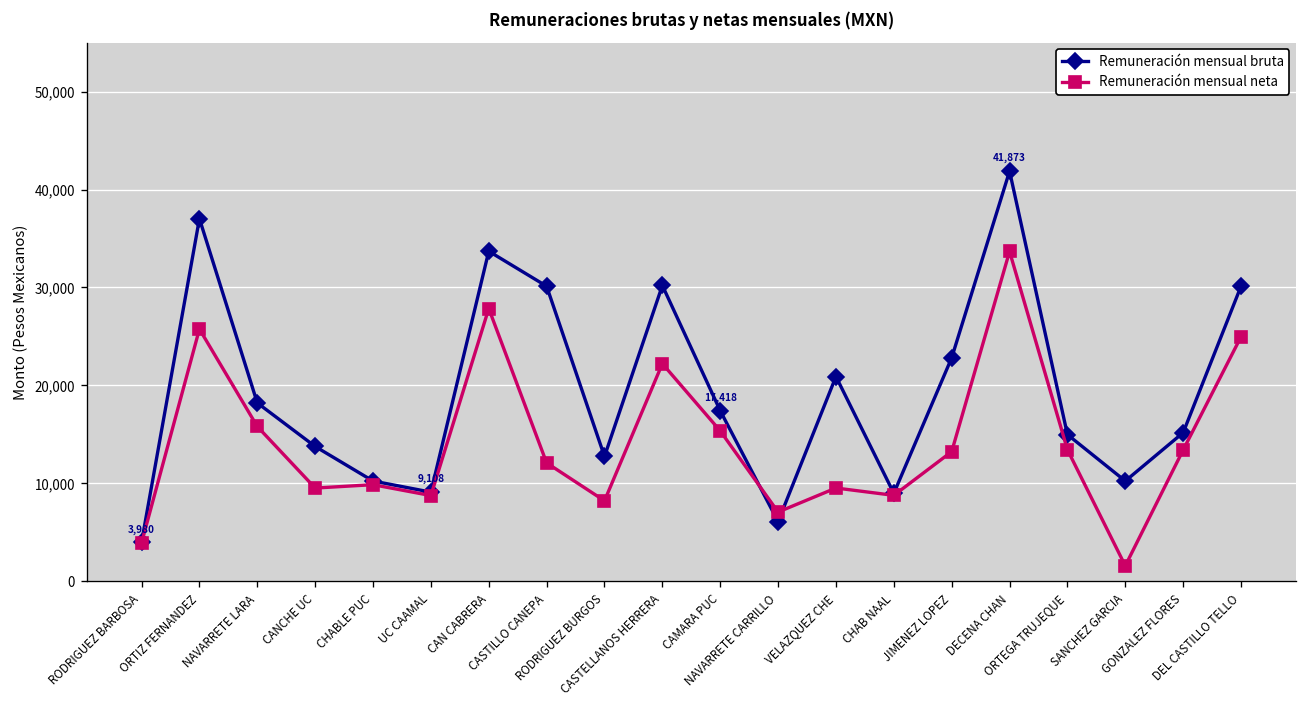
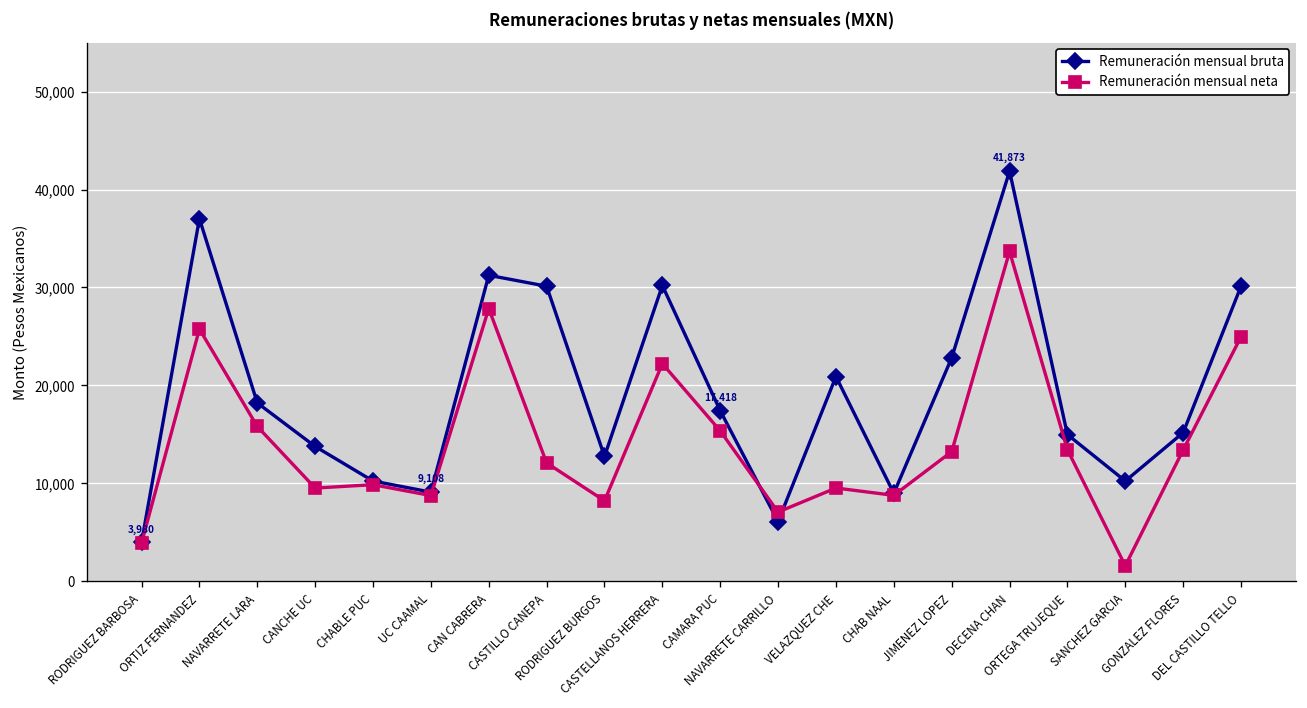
  {
    "Remuneración mensual bruta": {
      "ORTIZ FERNANDEZ": "37,000",
      "NAVARRETE LARA": "18,000",
      "CANCHE UC": "14,000",
      "CHABLE PUC": "10,000",
-     "CAN CABRERA": "34,000",
+     "CAN CABRERA": "31,000",
      "CASTILLO CANEPA": "30,000",
      "RODRIGUEZ BURGOS": "13,000",
      "CASTELLANOS HERRERA": "30,000",
      "NAVARRETE CARRILLO": "6,000",
      "VELAZQUEZ CHE": "21,000",
      "JIMENEZ LOPEZ": "23,000",
      "ORTEGA TRUJEQUE": "15,000",
      "SANCHEZ GARCIA": "10,000",
      "GONZALEZ FLORES": "15,000",
      "DEL CASTILLO TELLO": "30,000"
    },
    "Remuneración mensual neta": {
      "ORTIZ FERNANDEZ": "26,000",
      "NAVARRETE LARA": "16,000",
      "CANCHE UC": "10,000",
      "CHABLE PUC": "10,000",
      "UC CAAMAL": "9,000",
      "CAN CABRERA": "28,000",
      "CASTILLO CANEPA": "12,000",
      "RODRIGUEZ BURGOS": "8,000",
      "CASTELLANOS HERRERA": "22,000",
      "CAMARA PUC": "15,000",
      "NAVARRETE CARRILLO": "7,000",
      "VELAZQUEZ CHE": "10,000",
      "JIMENEZ LOPEZ": "13,000",
      "DECENA CHAN": "34,000",
      "ORTEGA TRUJEQUE": "13,000",
      "SANCHEZ GARCIA": "2,000",
      "GONZALEZ FLORES": "13,000",
      "DEL CASTILLO TELLO": "25,000"
    }
  }
